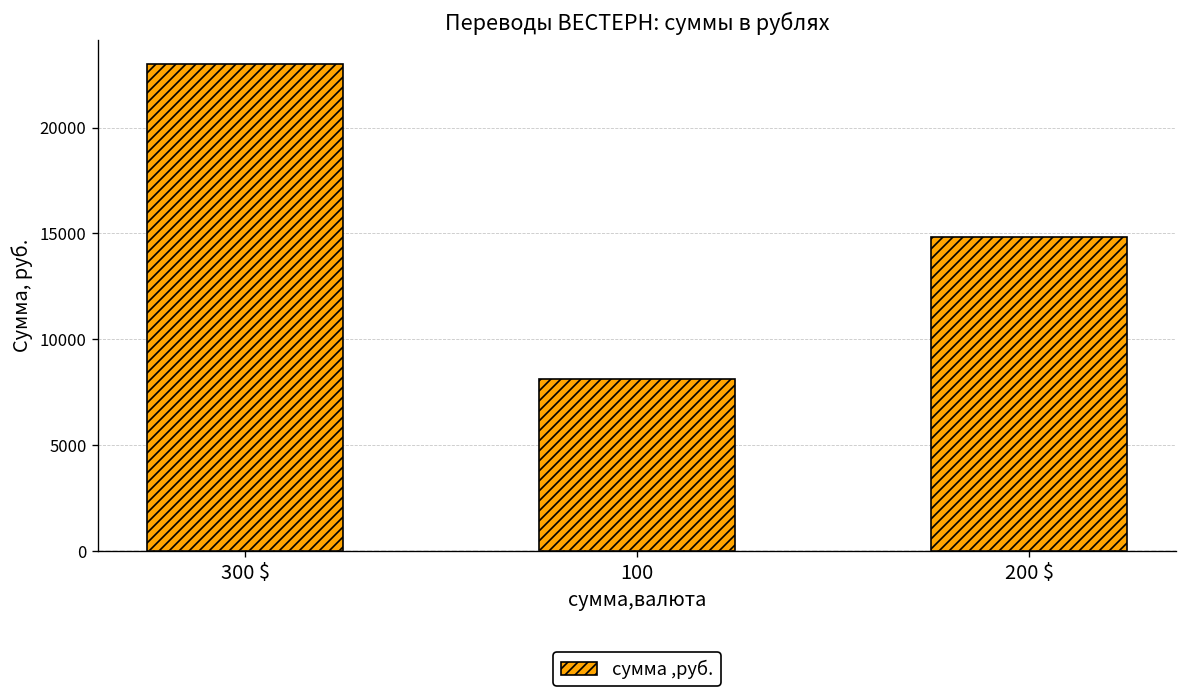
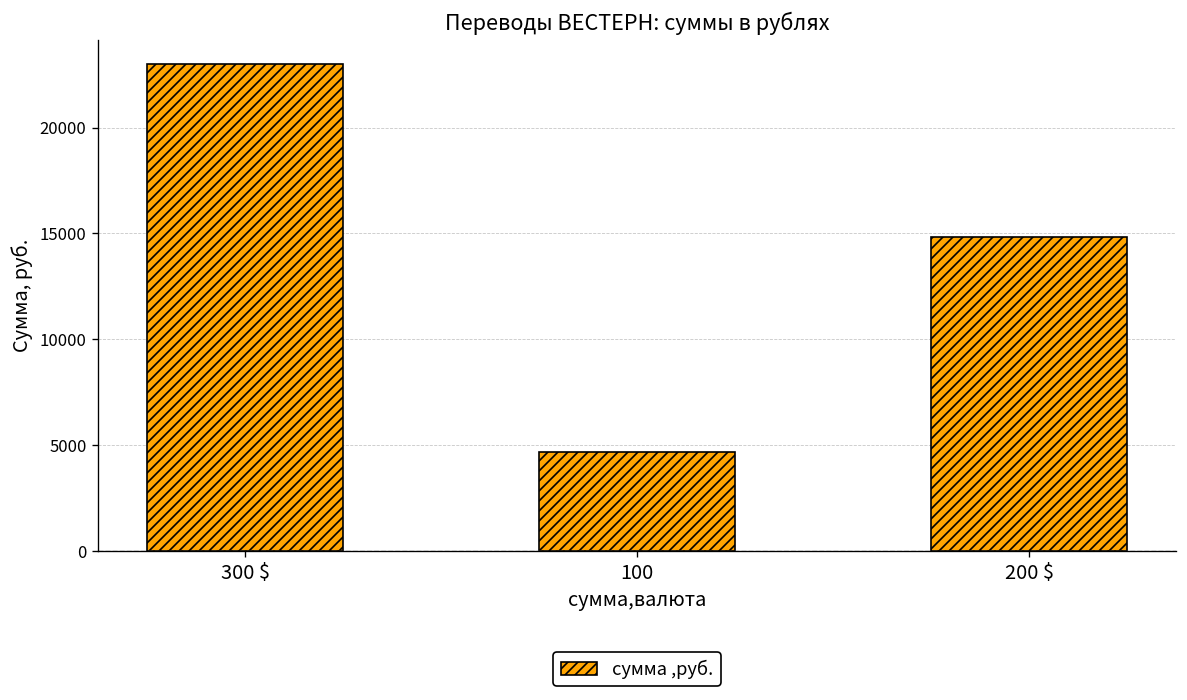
  {
    "300 $": 23000,
-   "100": 8100,
+   "100": 4700,
    "200 $": 14800
  }
